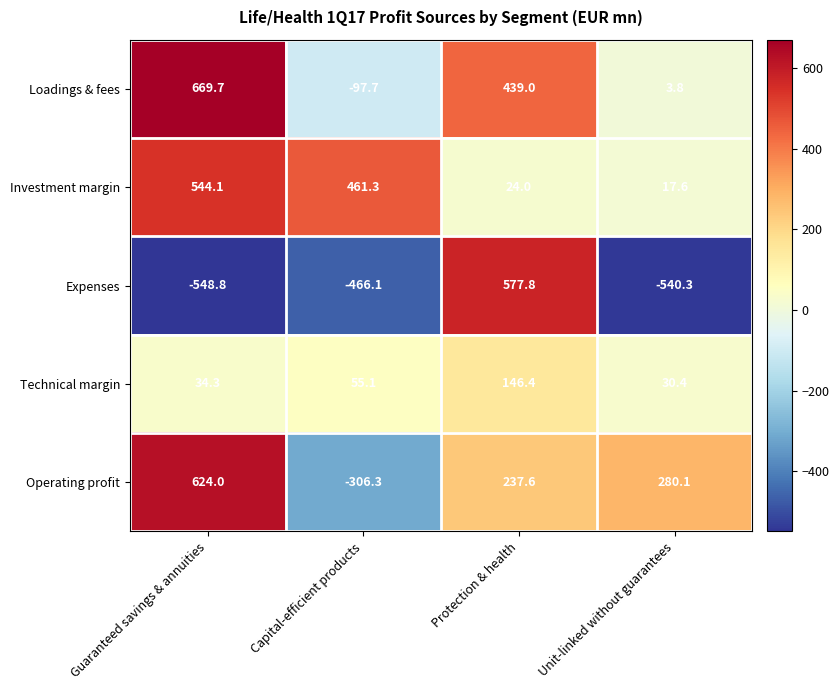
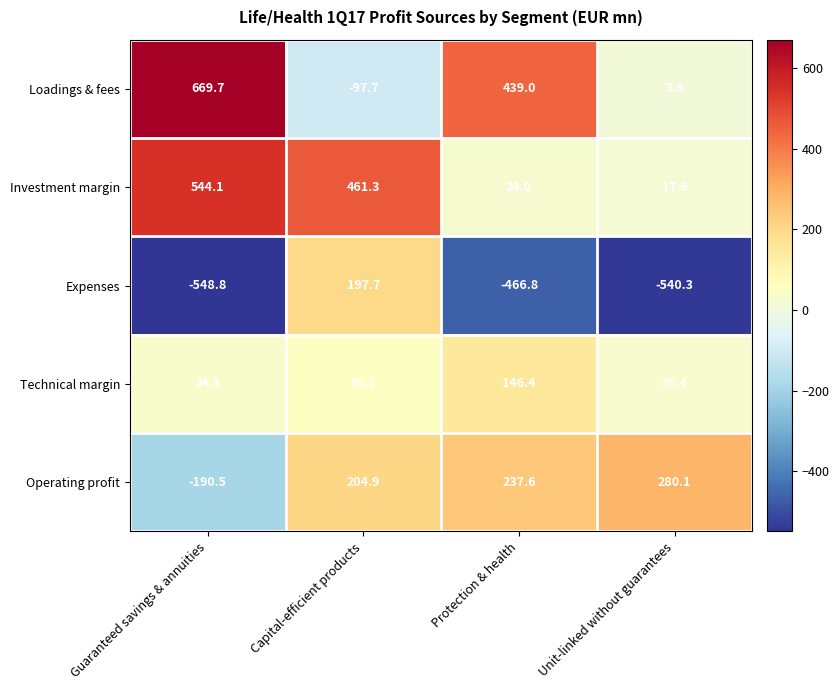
  {
    "Loadings & fees": {
      "Guaranteed savings & annuities": 669.7,
      "Capital-efficient products": -97.7,
      "Protection & health": 439.0
    },
    "Investment margin": {
      "Guaranteed savings & annuities": 544.1,
      "Capital-efficient products": 461.3,
      "Protection & health": 24.0
    },
    "Expenses": {
      "Guaranteed savings & annuities": -548.8,
-     "Capital-efficient products": -466.1,
-     "Protection & health": 577.8,
+     "Capital-efficient products": 197.7,
+     "Protection & health": -466.8,
      "Unit-linked without guarantees": -540.3
    },
    "Technical margin": {
      "Guaranteed savings & annuities": 34.3,
      "Capital-efficient products": 55.1,
      "Protection & health": 146.4,
      "Unit-linked without guarantees": 30.4
    },
    "Operating profit": {
-     "Guaranteed savings & annuities": 624.0,
-     "Capital-efficient products": -306.3,
+     "Guaranteed savings & annuities": -190.5,
+     "Capital-efficient products": 204.9,
      "Protection & health": 237.6,
      "Unit-linked without guarantees": 280.1
    }
  }
